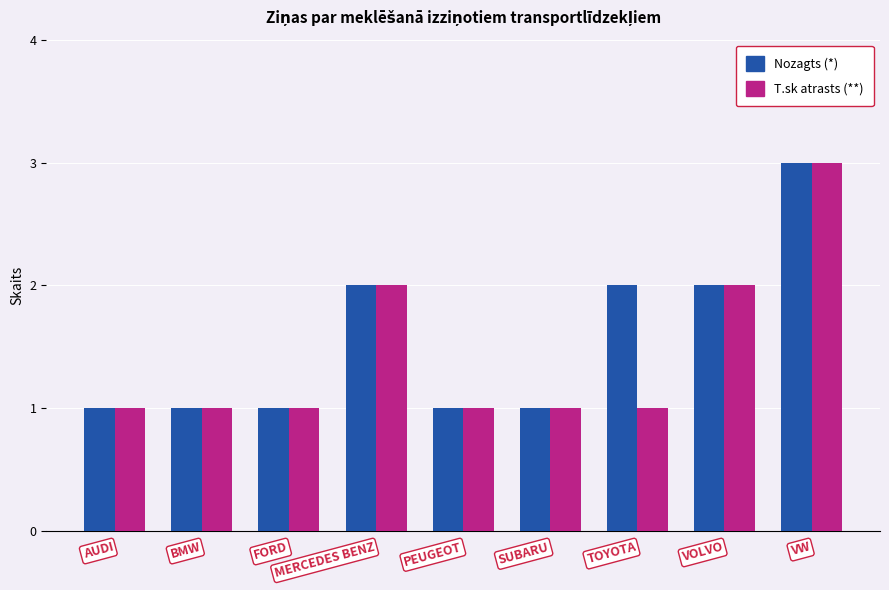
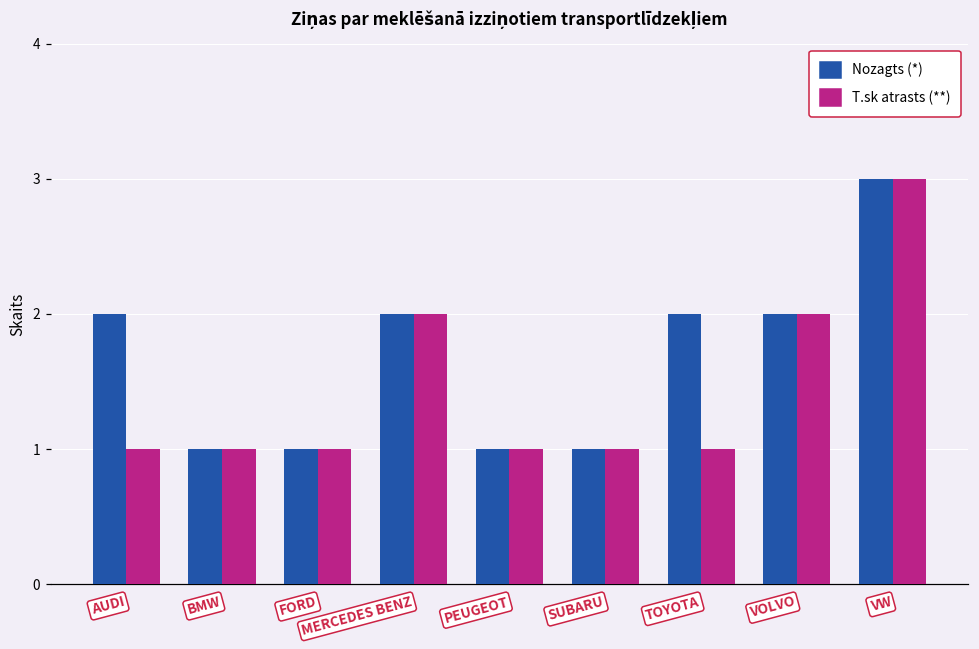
  {
    "Nozagts (*)": {
-     "AUDI": 1,
+     "AUDI": 2,
      "BMW": 1,
      "FORD": 1,
      "MERCEDES BENZ": 2,
      "PEUGEOT": 1,
      "SUBARU": 1,
      "TOYOTA": 2,
      "VOLVO": 2,
      "VW": 3
    },
    "T.sk atrasts (**)": {
      "AUDI": 1,
      "BMW": 1,
      "FORD": 1,
      "MERCEDES BENZ": 2,
      "PEUGEOT": 1,
      "SUBARU": 1,
      "TOYOTA": 1,
      "VOLVO": 2,
      "VW": 3
    }
  }
